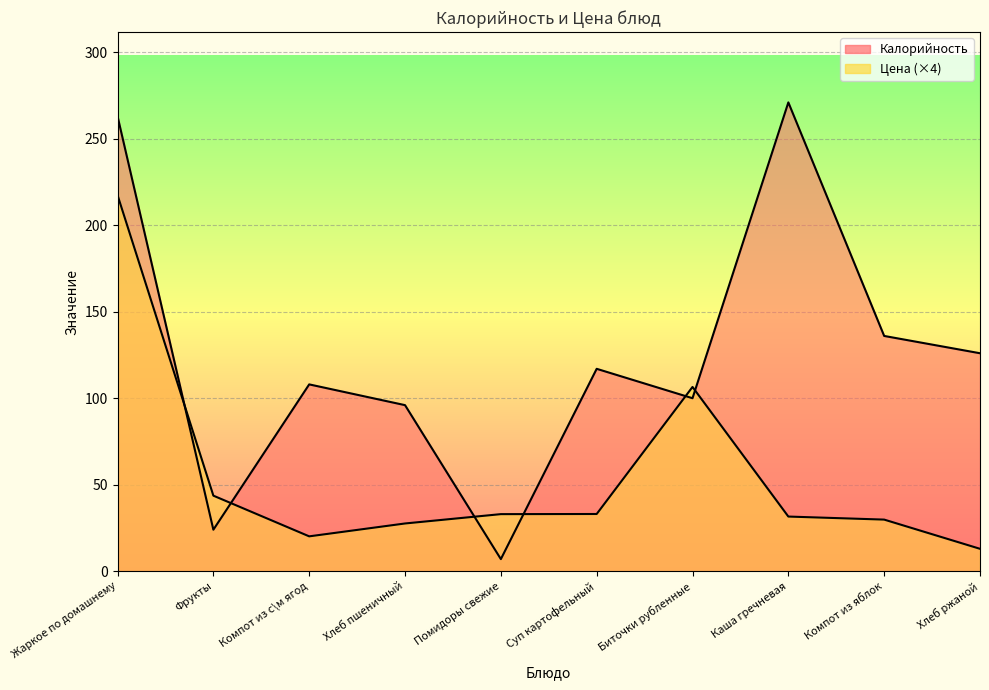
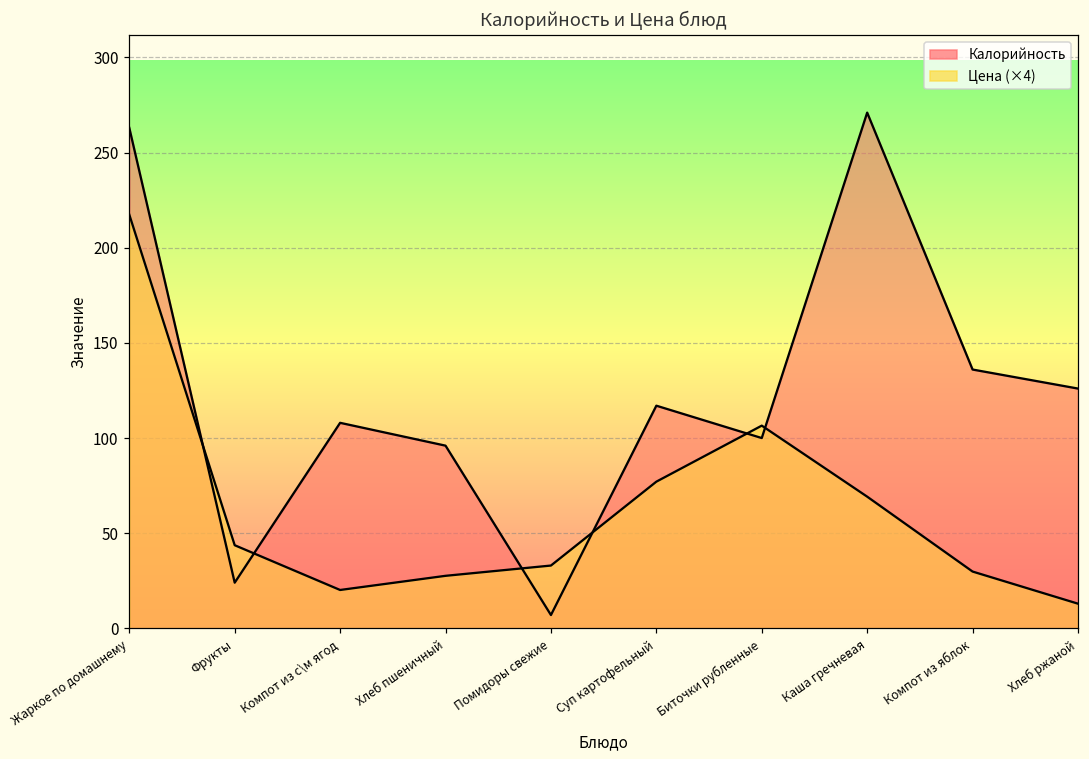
  {
    "Калорийность": {
      "Жаркое по домашнему": 263,
      "Фрукты": 24,
      "Компот из с\\м ягод": 108,
      "Хлеб пшеничный": 96,
      "Помидоры свежие": 7,
      "Суп картофельный": 117,
      "Биточки рубленные": 100,
      "Каша гречневая": 271,
      "Компот из яблок": 136,
      "Хлеб ржаной": 126
    },
    "Цена (×4)": {
      "Жаркое по домашнему": 217,
      "Фрукты": 44,
      "Компот из с\\м ягод": 20,
      "Хлеб пшеничный": 28,
      "Помидоры свежие": 33,
-     "Суп картофельный": 33,
+     "Суп картофельный": 77,
      "Биточки рубленные": 107,
-     "Каша гречневая": 32,
+     "Каша гречневая": 69,
      "Компот из яблок": 30,
      "Хлеб ржаной": 13
    }
  }
